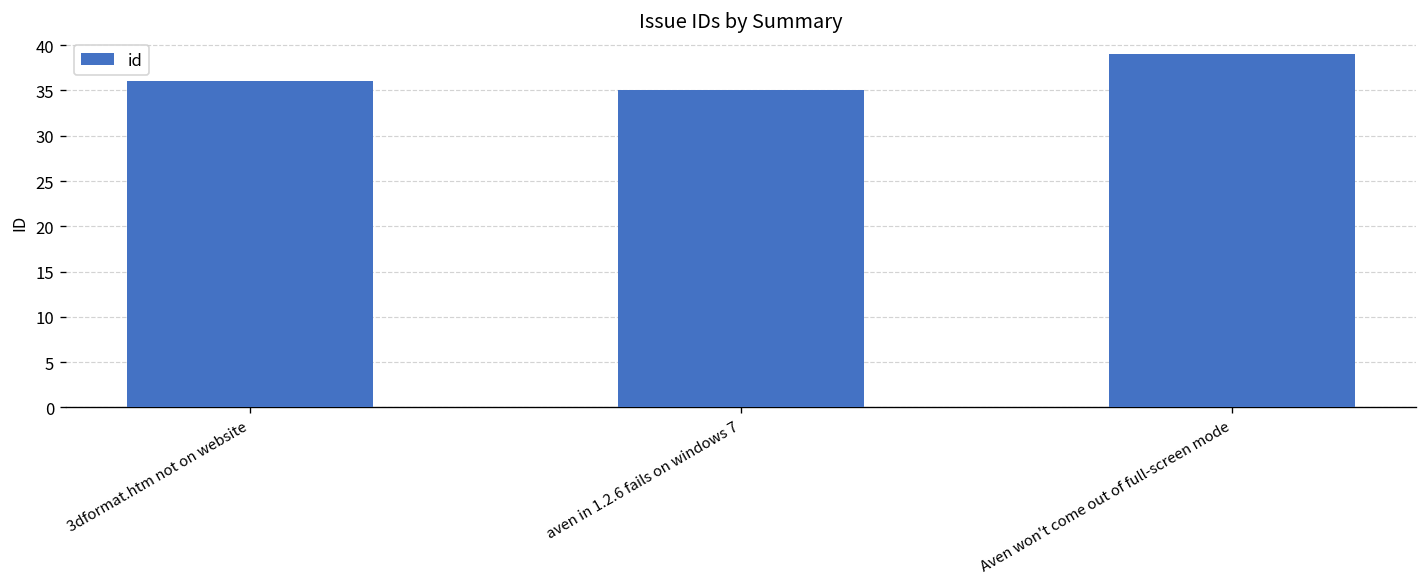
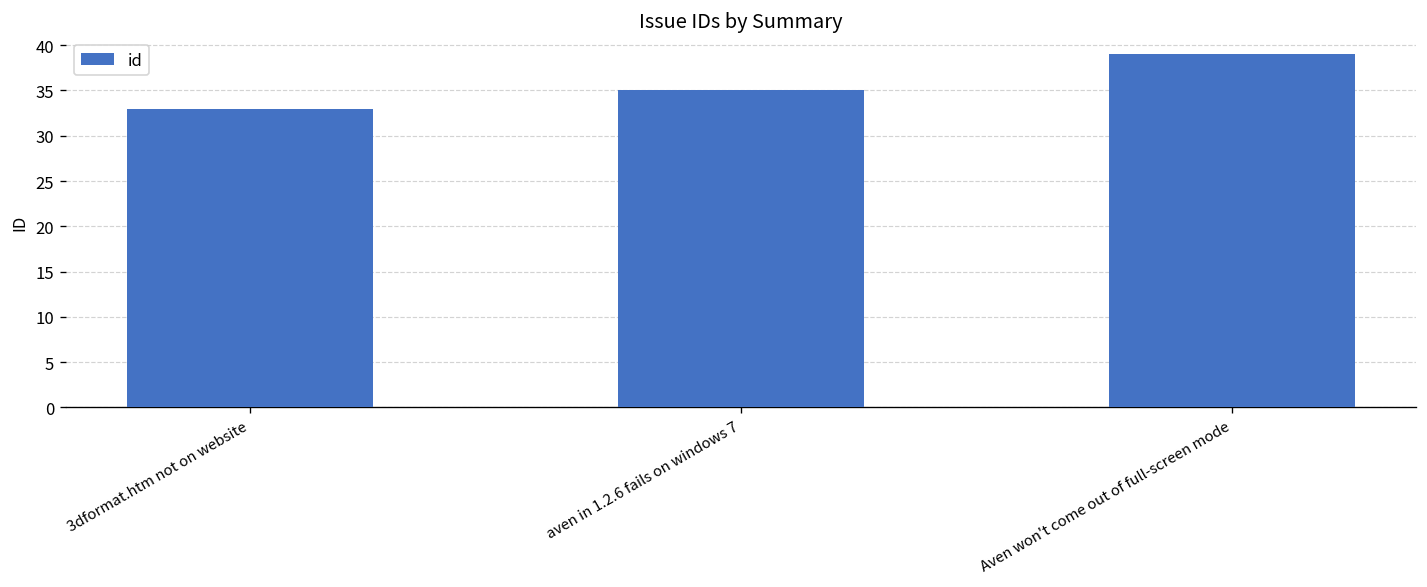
  {
-   "3dformat.htm not on website": 36,
+   "3dformat.htm not on website": 33,
    "aven in 1.2.6 fails on windows 7": 35,
    "Aven won't come out of full-screen mode": 39
  }
